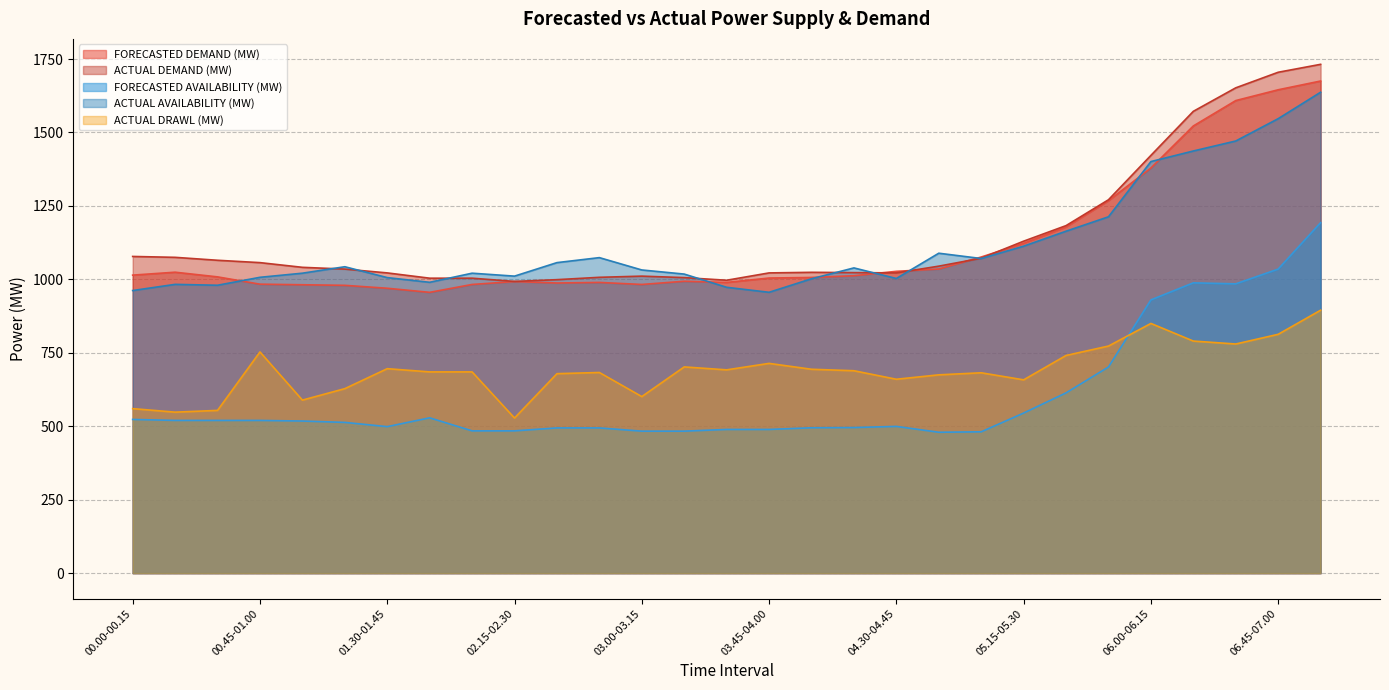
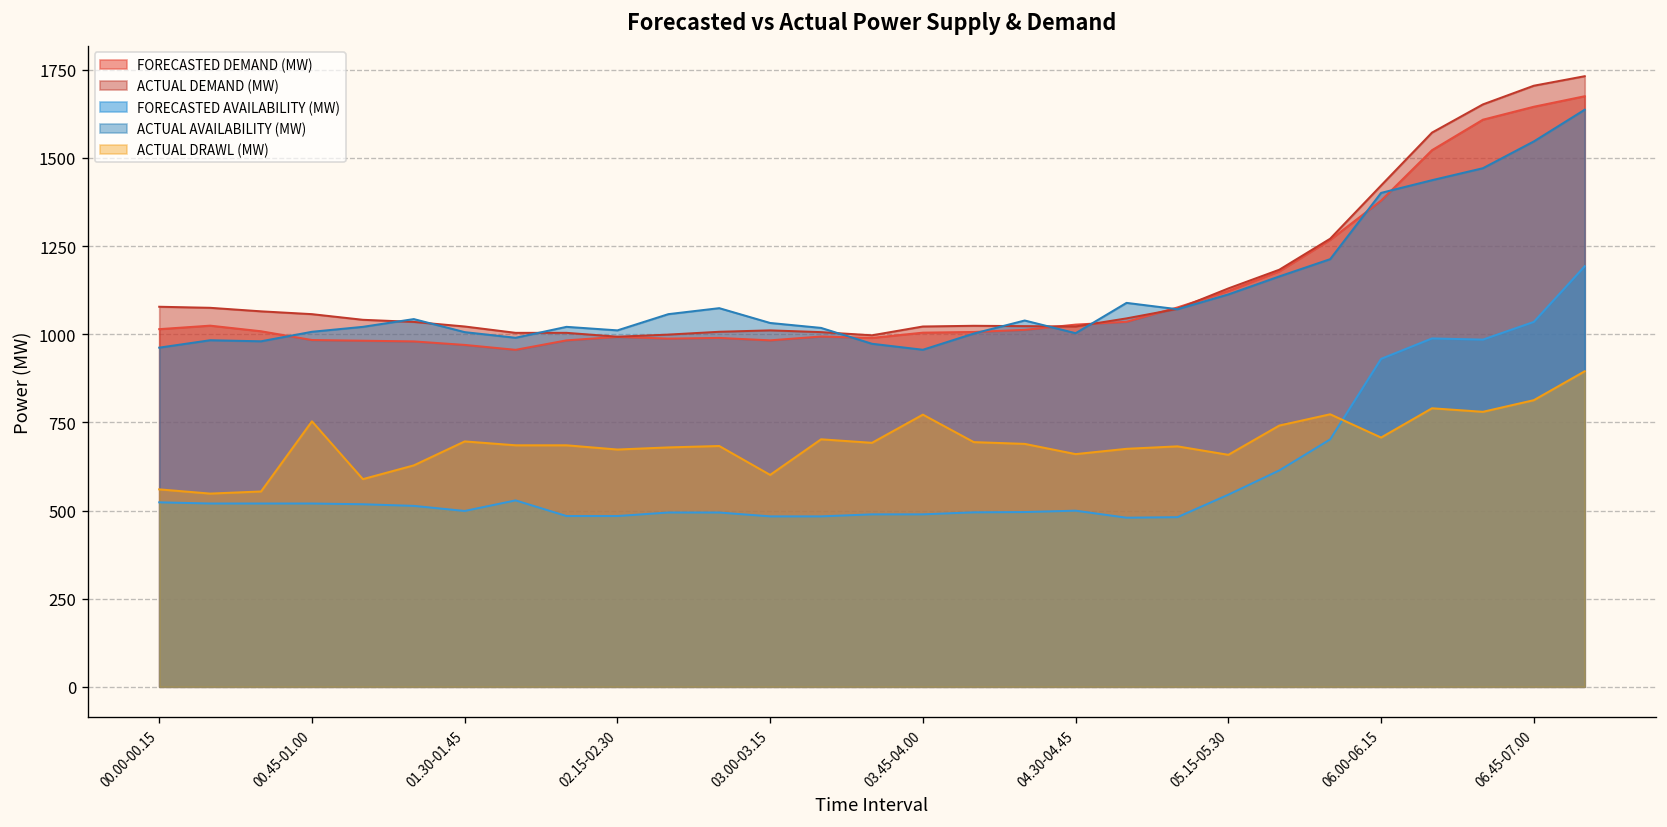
  {
    "ACTUAL DRAWL (MW)": {
      "00.00-00.15": 560,
      "00.45-01.00": 750,
      "01.30-01.45": 700,
-     "02.15-02.30": 530,
+     "02.15-02.30": 670,
      "03.00-03.15": 600,
-     "03.45-04.00": 710,
+     "03.45-04.00": 770,
      "04.30-04.45": 660,
      "05.15-05.30": 660,
-     "06.00-06.15": 850,
+     "06.00-06.15": 710,
      "06.45-07.00": 810
    }
  }
